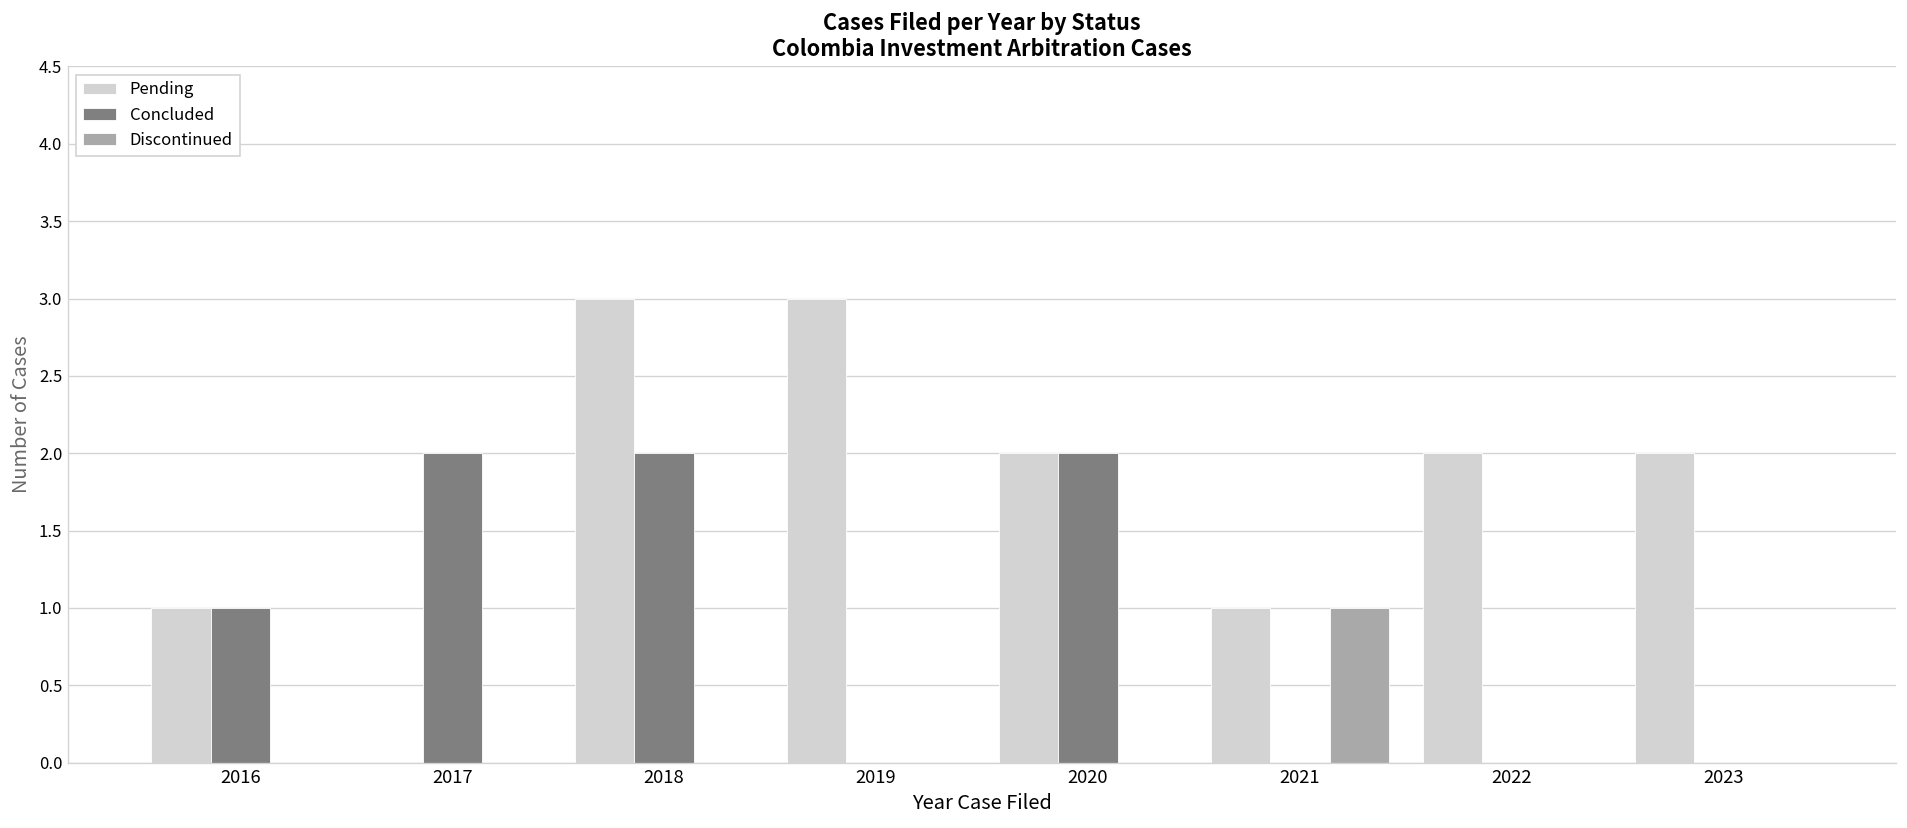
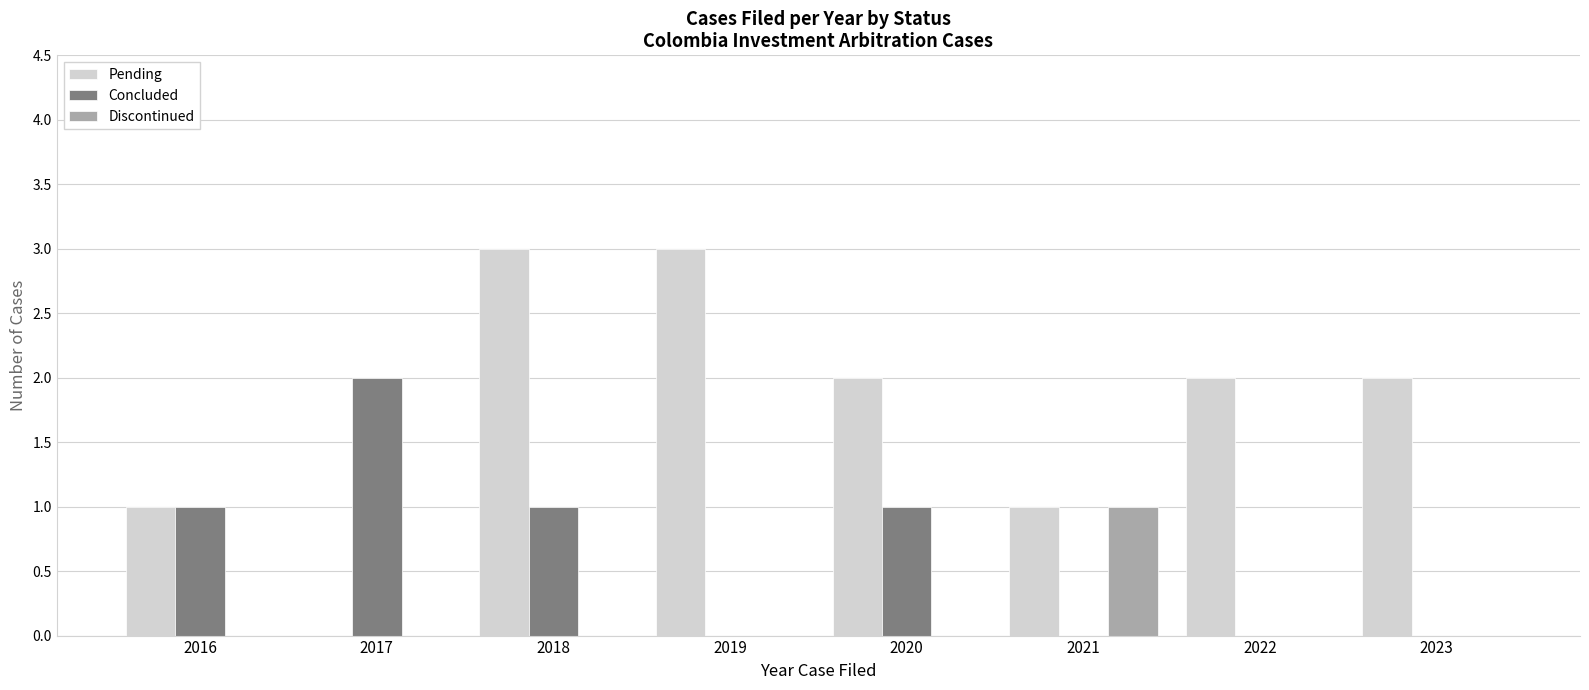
  {
    "Pending": {
      "2016": 1,
      "2017": 0,
      "2018": 3,
      "2019": 3,
      "2020": 2,
      "2021": 1,
      "2022": 2,
      "2023": 2
    },
    "Concluded": {
      "2016": 1,
      "2017": 2,
-     "2018": 2,
+     "2018": 1,
      "2019": 0,
-     "2020": 2,
+     "2020": 1,
      "2021": 0,
      "2022": 0,
      "2023": 0
    },
    "Discontinued": {
      "2016": 0,
      "2017": 0,
      "2018": 0,
      "2019": 0,
      "2020": 0,
      "2021": 1,
      "2022": 0,
      "2023": 0
    }
  }
